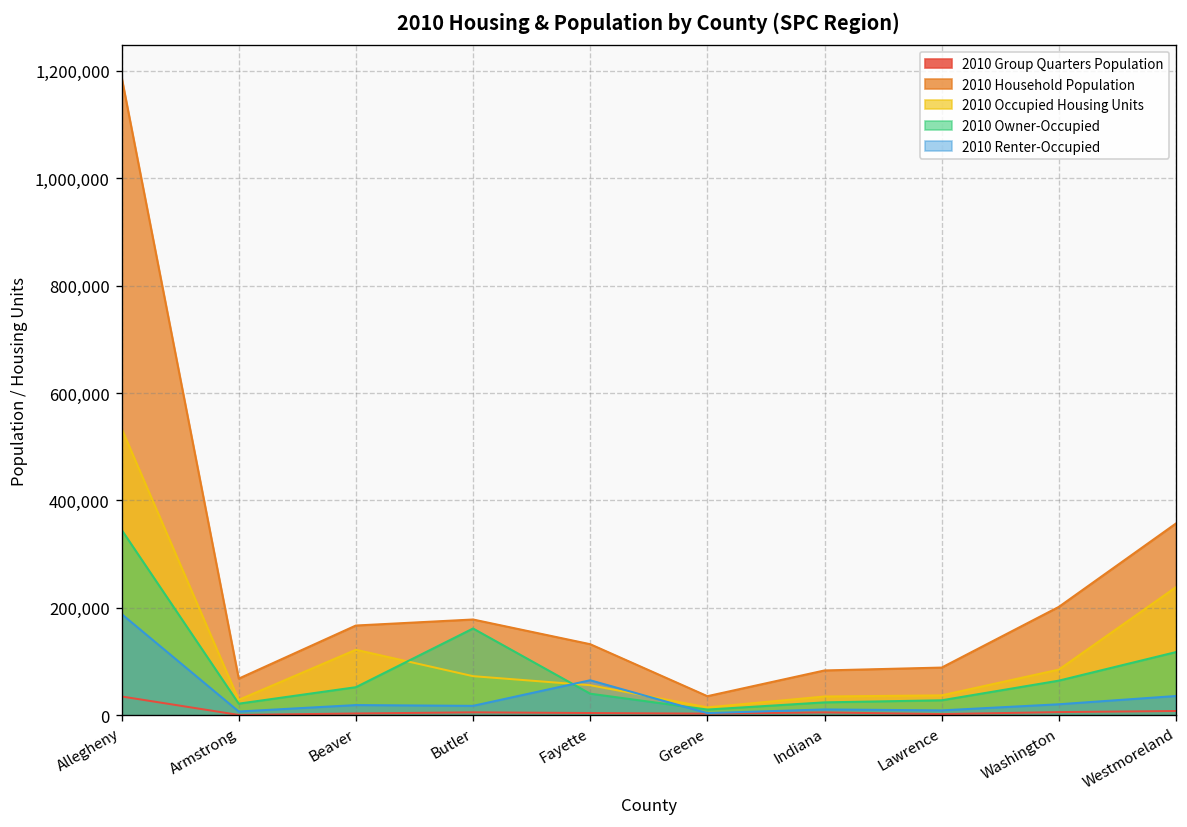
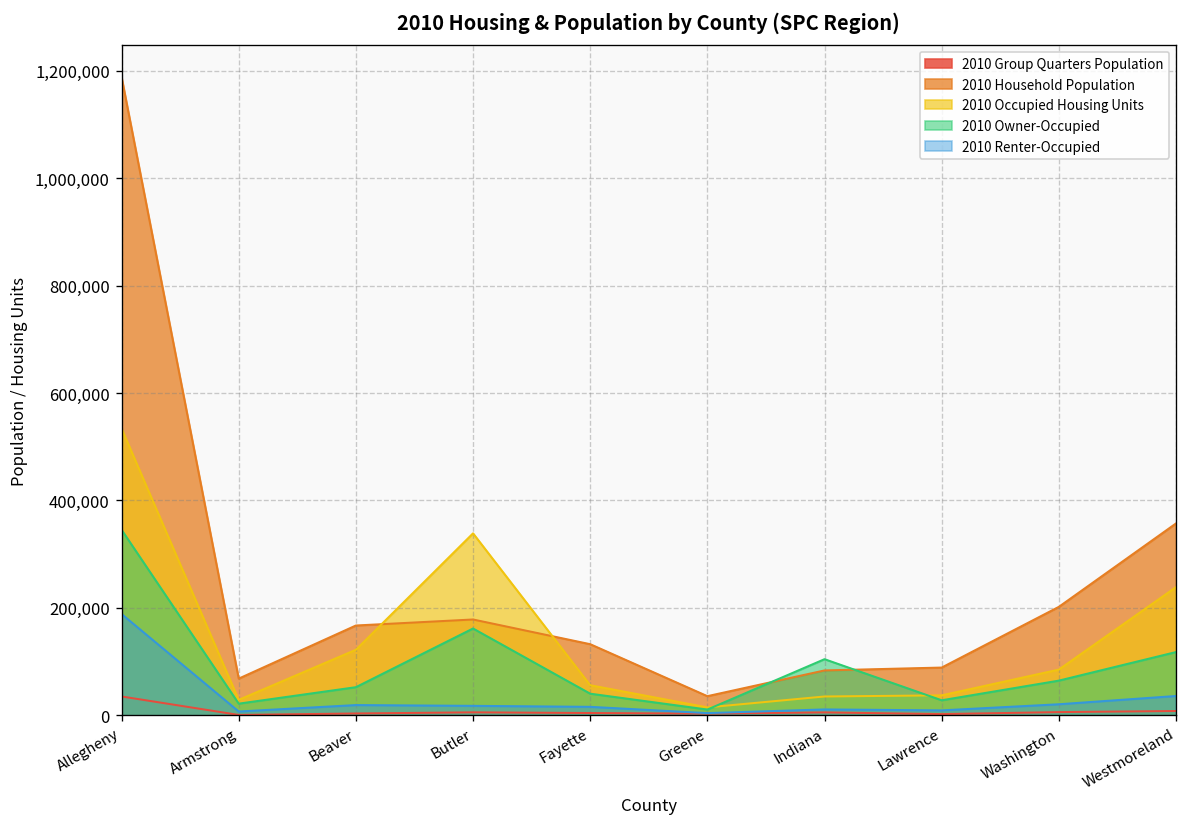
  {
    "2010 Occupied Housing Units": {
      "Allegheny": "530,000",
      "Armstrong": "30,000",
      "Beaver": "120,000",
-     "Butler": "70,000",
+     "Butler": "340,000",
      "Fayette": "60,000",
      "Indiana": "40,000",
      "Lawrence": "40,000",
      "Washington": "90,000",
      "Westmoreland": "240,000"
    },
    "2010 Owner-Occupied": {
      "Allegheny": "350,000",
      "Armstrong": "20,000",
      "Beaver": "50,000",
      "Butler": "160,000",
      "Fayette": "40,000",
-     "Indiana": "20,000",
+     "Indiana": "100,000",
      "Lawrence": "30,000",
      "Washington": "60,000",
      "Westmoreland": "120,000"
    },
    "2010 Renter-Occupied": {
      "Allegheny": "190,000",
      "Armstrong": "10,000",
      "Beaver": "20,000",
      "Butler": "20,000",
-     "Fayette": "70,000",
+     "Fayette": "20,000",
      "Lawrence": "10,000",
      "Washington": "20,000",
      "Westmoreland": "40,000"
    }
  }
